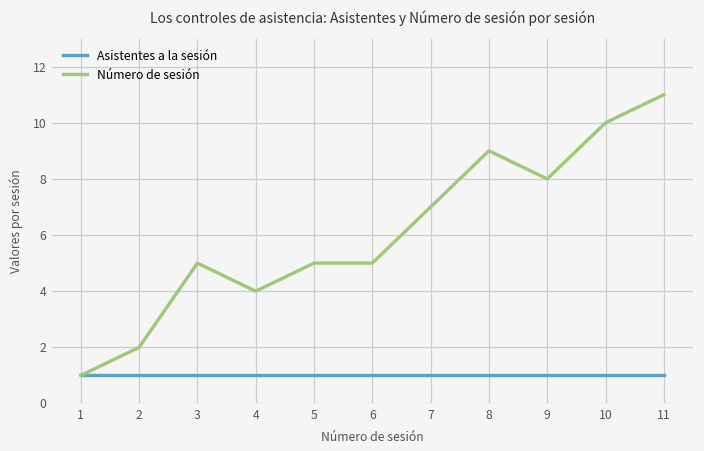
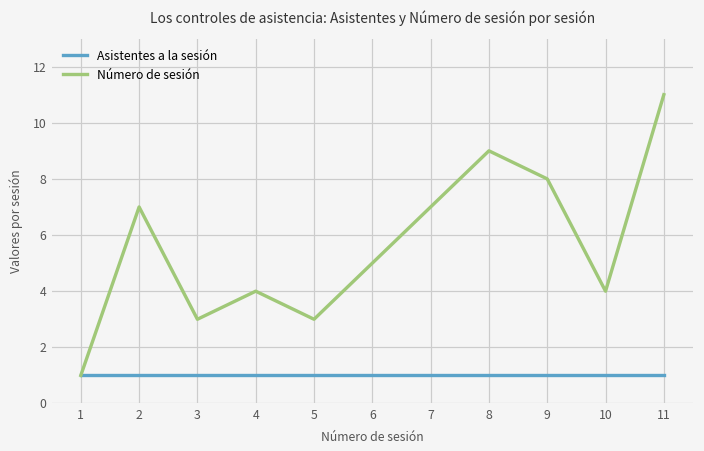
  {
    "Asistentes a la sesión": {
      "2": 1,
      "3": 1,
      "4": 1,
      "5": 1,
      "6": 1,
      "7": 1,
      "8": 1,
      "9": 1,
      "10": 1,
      "11": 1
    },
    "Número de sesión": {
-     "2": 2,
-     "3": 5,
+     "2": 7,
+     "3": 3,
      "4": 4,
-     "5": 5,
+     "5": 3,
      "6": 5,
      "7": 7,
      "8": 9,
      "9": 8,
-     "10": 10,
+     "10": 4,
      "11": 11
    }
  }
